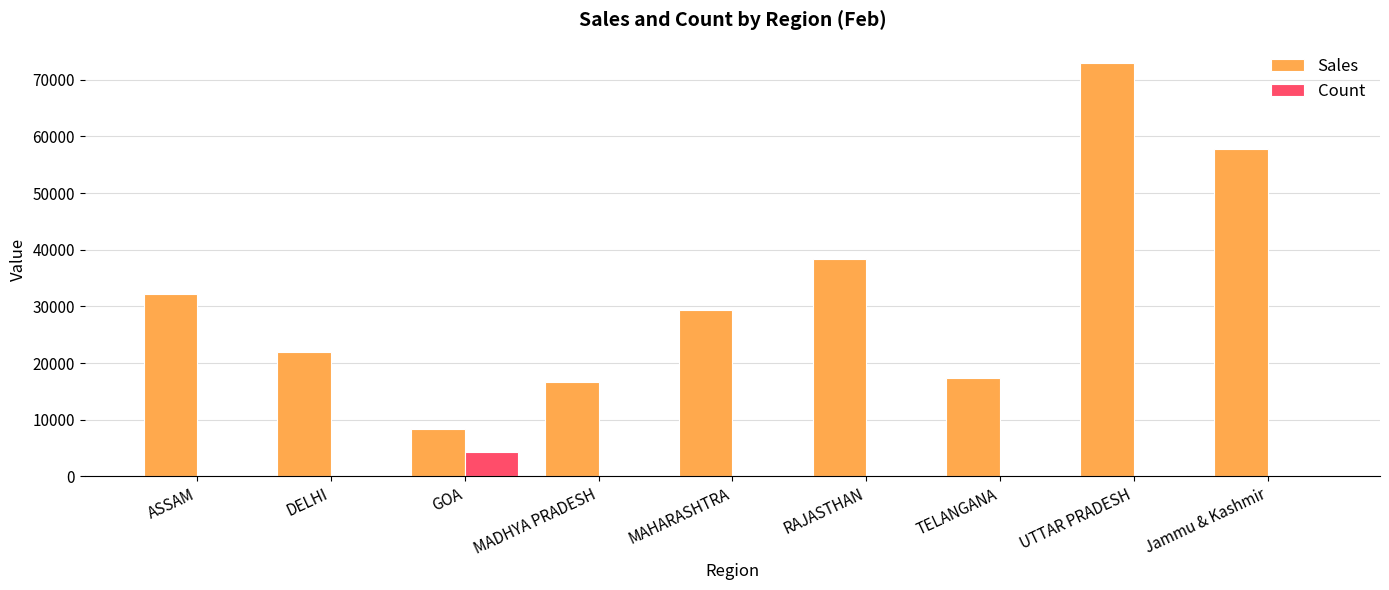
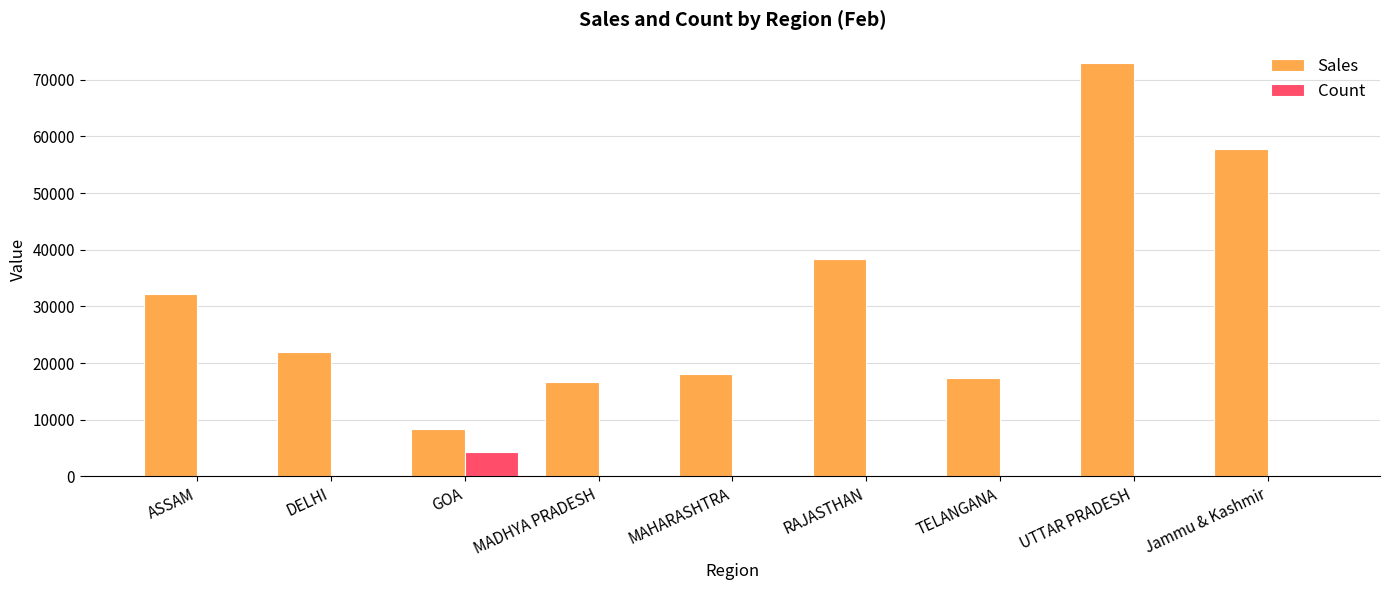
  {
    "Sales": {
      "ASSAM": 32000,
      "DELHI": 22000,
      "GOA": 8000,
      "MADHYA PRADESH": 17000,
-     "MAHARASHTRA": 29000,
+     "MAHARASHTRA": 18000,
      "RAJASTHAN": 38000,
      "TELANGANA": 17000,
      "UTTAR PRADESH": 73000,
      "Jammu & Kashmir": 58000
    },
    "Count": {
      "GOA": 4000
    }
  }
